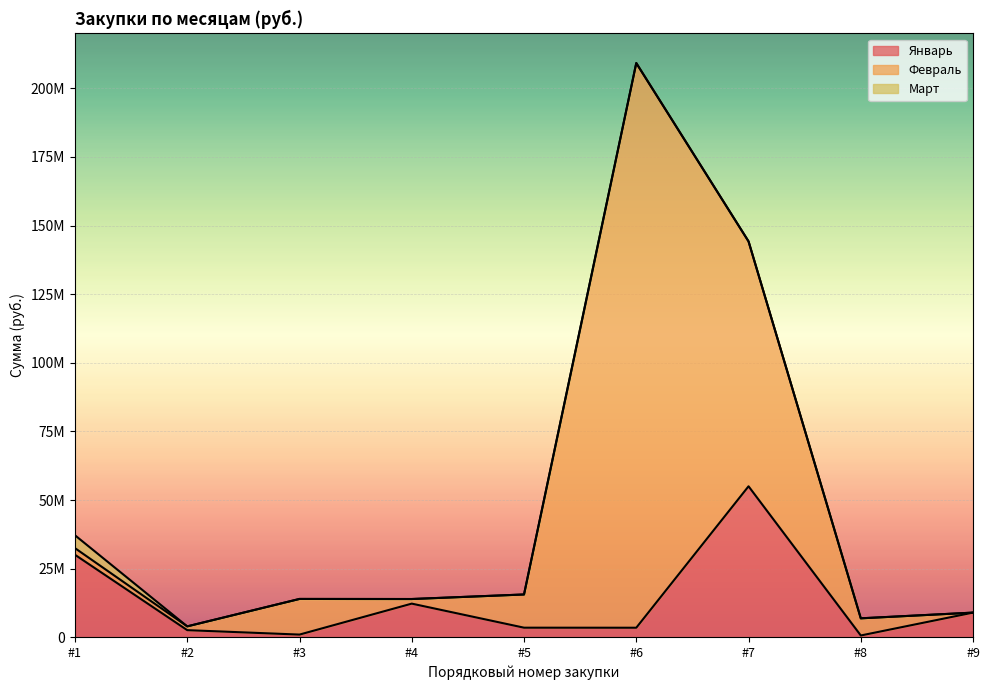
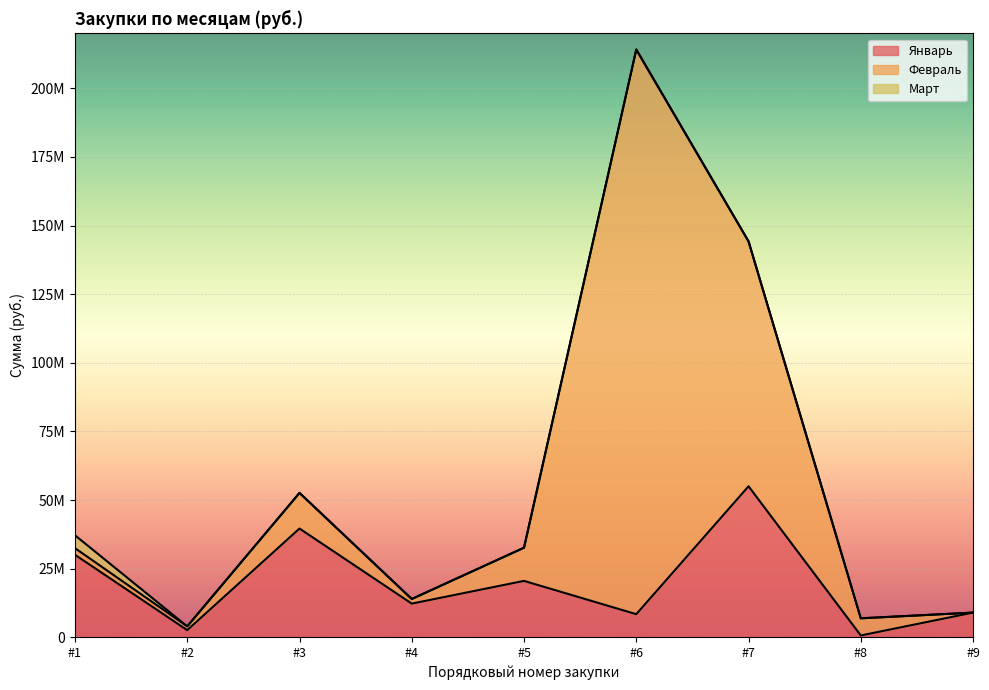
  {
    "Январь": {
      "#1": 30000000,
      "#2": 3000000,
-     "#3": 1000000,
+     "#3": 40000000,
      "#4": 12000000,
-     "#5": 3000000,
-     "#6": 3000000,
+     "#5": 21000000,
+     "#6": 8000000,
      "#7": 55000000,
      "#8": 1000000
    }
  }
